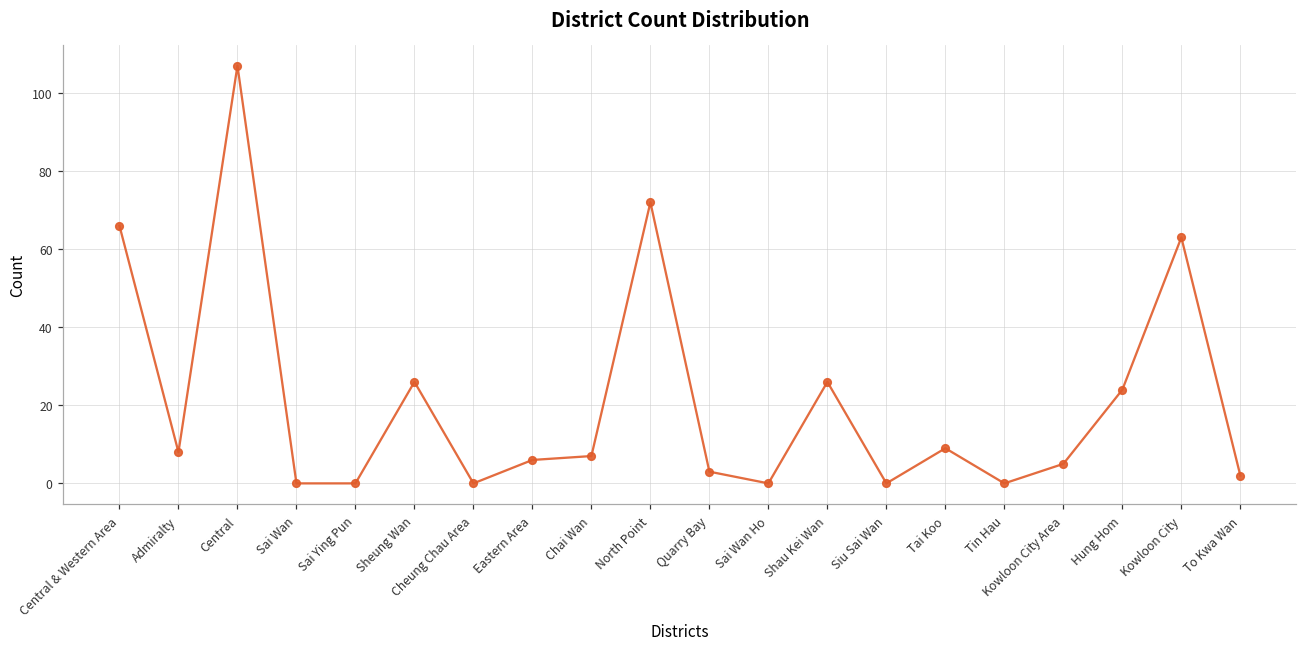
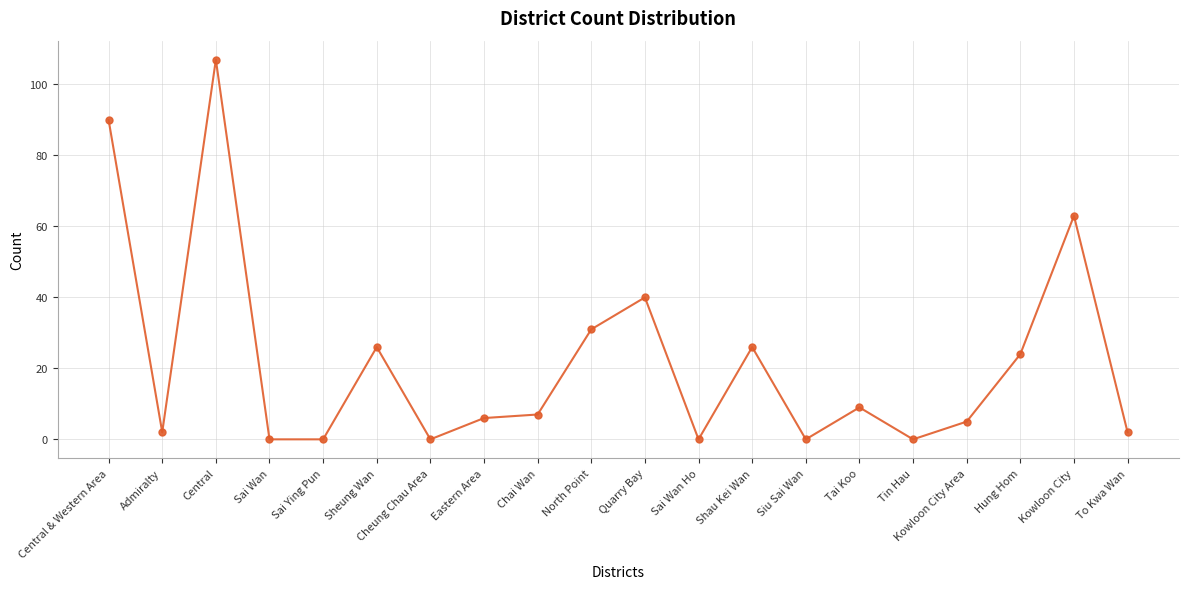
  {
-   "Central & Western Area": 66,
-   "Admiralty": 8,
+   "Central & Western Area": 90,
+   "Admiralty": 2,
    "Central": 107,
    "Sai Wan": 0,
    "Sai Ying Pun": 0,
    "Sheung Wan": 26,
    "Cheung Chau Area": 0,
    "Eastern Area": 6,
    "Chai Wan": 7,
-   "North Point": 72,
-   "Quarry Bay": 3,
+   "North Point": 31,
+   "Quarry Bay": 40,
    "Sai Wan Ho": 0,
    "Shau Kei Wan": 26,
    "Siu Sai Wan": 0,
    "Tai Koo": 9,
    "Tin Hau": 0,
    "Kowloon City Area": 5,
    "Hung Hom": 24,
    "Kowloon City": 63,
    "To Kwa Wan": 2
  }
